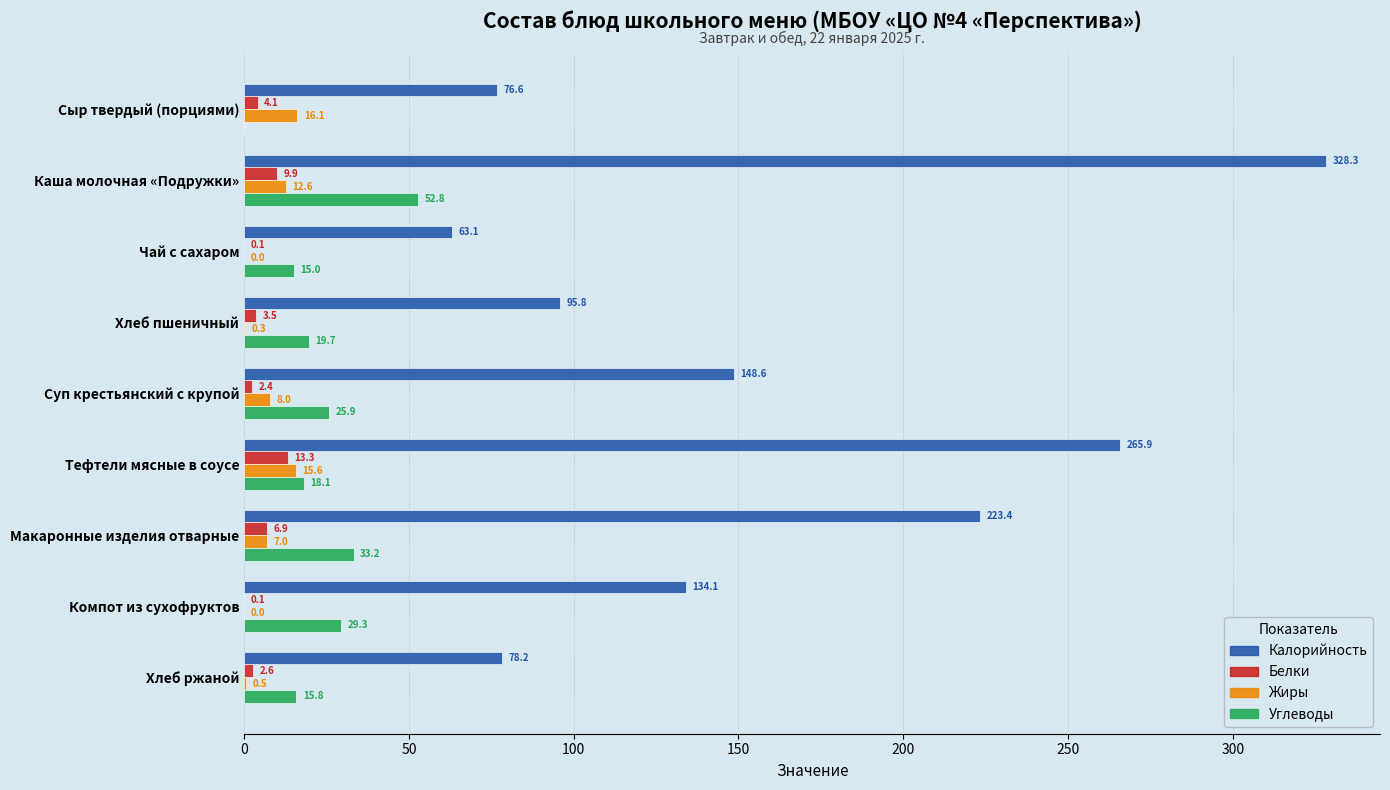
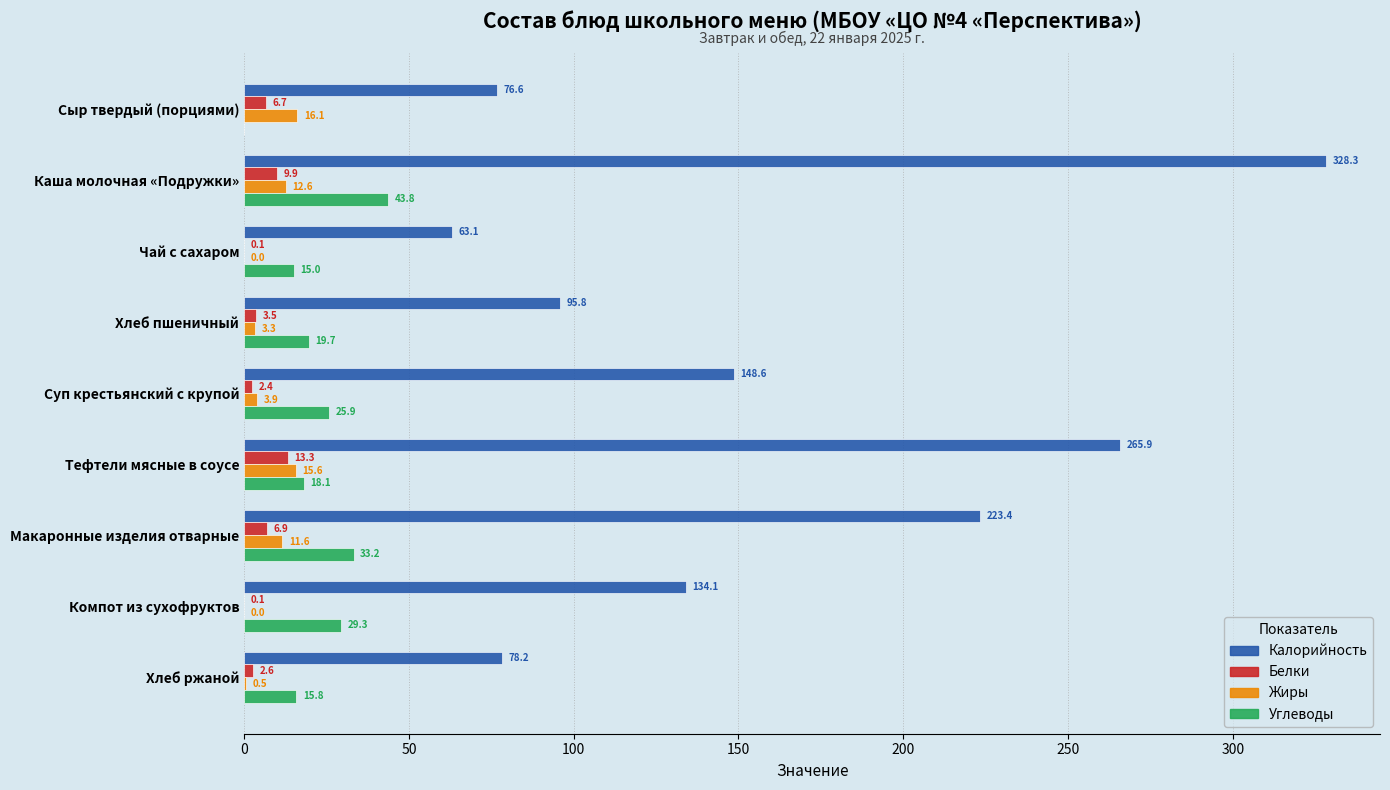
  {
    "Калорийность": {
      "Сыр твердый (порциями)": 76.6,
      "Каша молочная «Подружки»": 328.3,
      "Чай с сахаром": 63.1,
      "Хлеб пшеничный": 95.8,
      "Суп крестьянский с крупой": 148.6,
      "Тефтели мясные в соусе": 265.9,
      "Макаронные изделия отварные": 223.4,
      "Компот из сухофруктов": 134.1,
      "Хлеб ржаной": 78.2
    },
    "Белки": {
-     "Сыр твердый (порциями)": 4.1,
+     "Сыр твердый (порциями)": 6.7,
      "Каша молочная «Подружки»": 9.9,
      "Чай с сахаром": 0.1,
      "Хлеб пшеничный": 3.5,
      "Суп крестьянский с крупой": 2.4,
      "Тефтели мясные в соусе": 13.3,
      "Макаронные изделия отварные": 6.9,
      "Компот из сухофруктов": 0.1,
      "Хлеб ржаной": 2.6
    },
    "Жиры": {
      "Сыр твердый (порциями)": 16.1,
      "Каша молочная «Подружки»": 12.6,
      "Чай с сахаром": 0.0,
-     "Хлеб пшеничный": 0.3,
-     "Суп крестьянский с крупой": 8.0,
+     "Хлеб пшеничный": 3.3,
+     "Суп крестьянский с крупой": 3.9,
      "Тефтели мясные в соусе": 15.6,
-     "Макаронные изделия отварные": 7.0,
+     "Макаронные изделия отварные": 11.6,
      "Компот из сухофруктов": 0.0,
      "Хлеб ржаной": 0.5
    },
    "Углеводы": {
-     "Каша молочная «Подружки»": 52.8,
+     "Каша молочная «Подружки»": 43.8,
      "Чай с сахаром": 15.0,
      "Хлеб пшеничный": 19.7,
      "Суп крестьянский с крупой": 25.9,
      "Тефтели мясные в соусе": 18.1,
      "Макаронные изделия отварные": 33.2,
      "Компот из сухофруктов": 29.3,
      "Хлеб ржаной": 15.8
    }
  }
